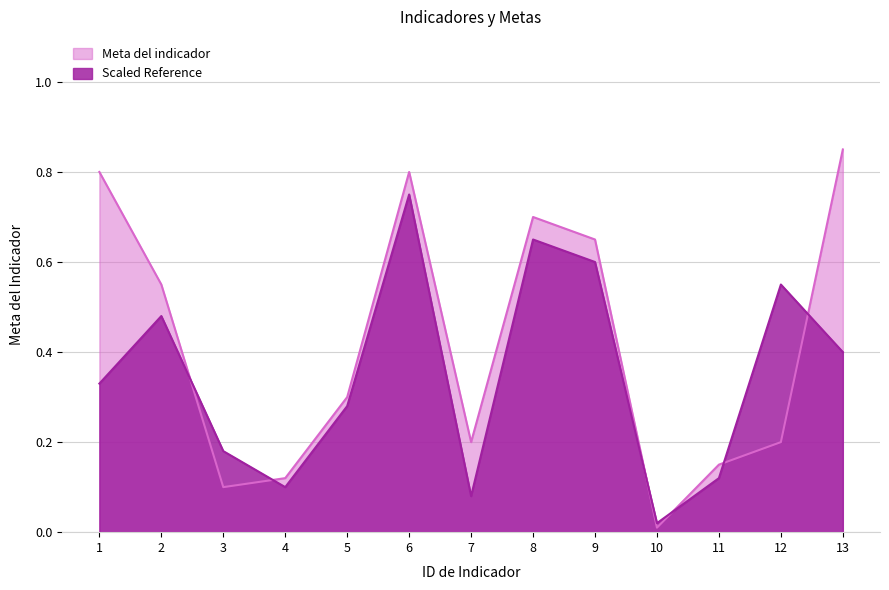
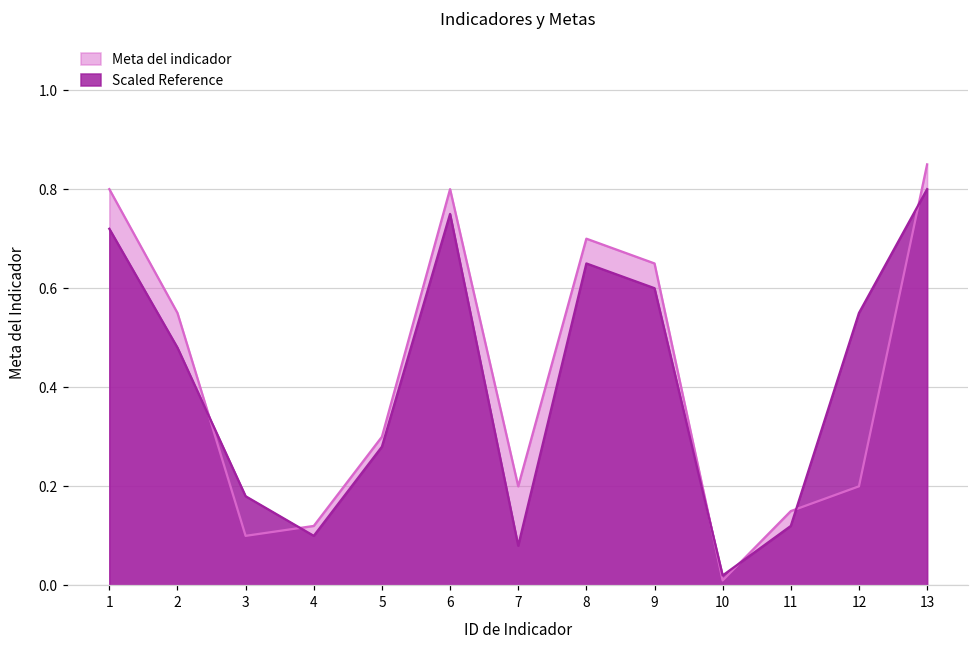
  {
    "Meta del indicador": {
      "1": 0.80,
      "2": 0.55,
      "3": 0.10,
      "4": 0.12,
      "5": 0.30,
      "6": 0.80,
      "7": 0.20,
      "8": 0.70,
      "9": 0.65,
      "10": 0.01,
      "11": 0.15,
      "12": 0.20,
      "13": 0.85
    },
    "Scaled Reference": {
-     "1": 0.33,
+     "1": 0.72,
      "2": 0.48,
      "3": 0.18,
      "4": 0.10,
      "5": 0.28,
      "6": 0.75,
      "7": 0.08,
      "8": 0.65,
      "9": 0.60,
      "10": 0.02,
      "11": 0.12,
      "12": 0.55,
-     "13": 0.4
+     "13": 0.8
    }
  }
